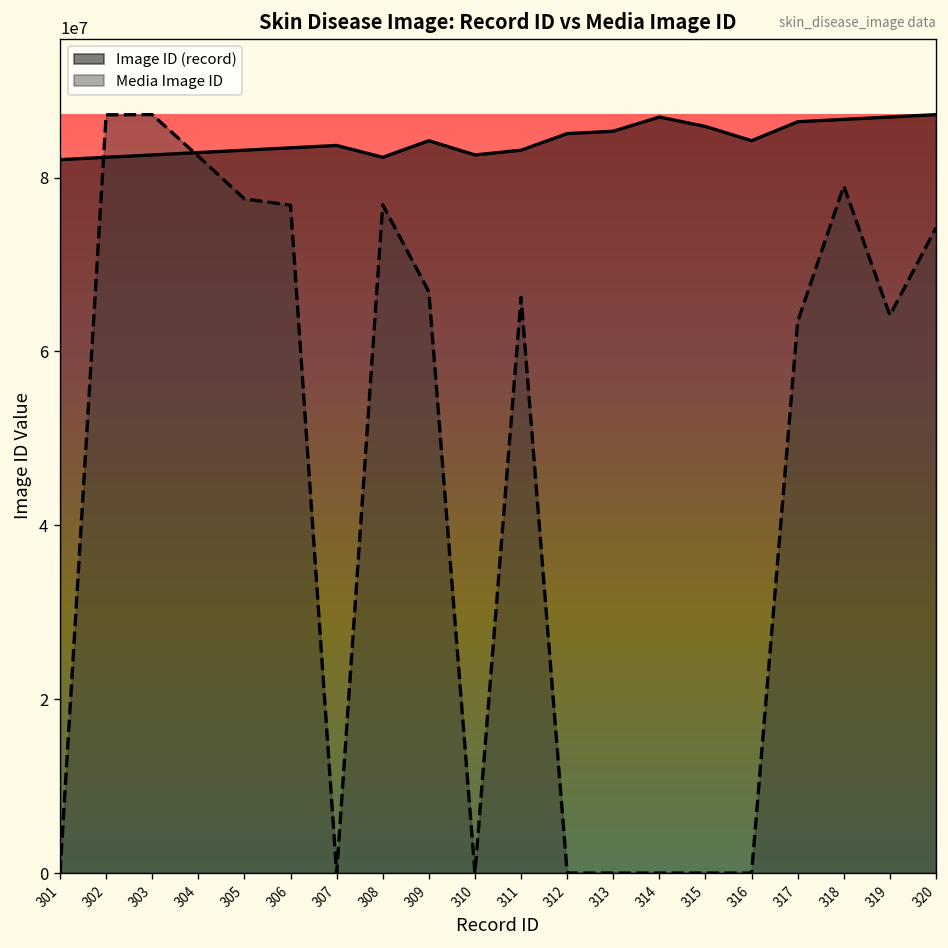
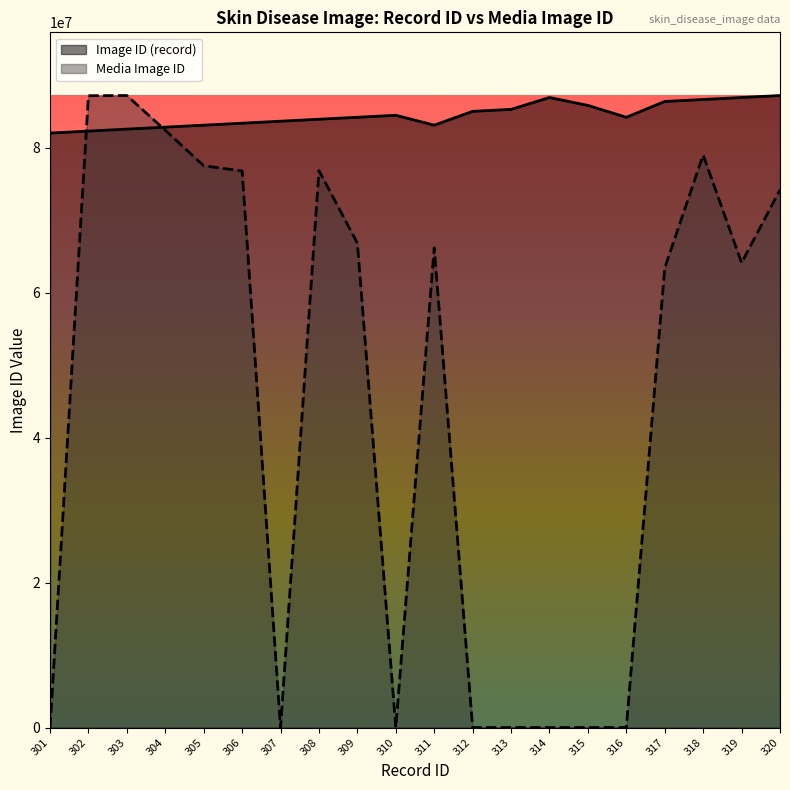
  {
    "Image ID (record)": {
      "301": 82000000,
      "302": 82000000,
      "303": 83000000,
      "304": 83000000,
      "305": 83000000,
      "306": 83000000,
      "307": 84000000,
-     "308": 82000000,
+     "308": 84000000,
      "309": 84000000,
-     "310": 83000000,
+     "310": 85000000,
      "311": 83000000,
      "312": 85000000,
      "313": 85000000,
      "314": 87000000,
      "315": 86000000,
      "316": 84000000,
      "317": 86000000,
      "318": 87000000,
      "319": 87000000,
      "320": 87000000
    },
    "Media Image ID": {
      "301": 0,
      "302": 87000000,
      "303": 87000000,
      "304": 82000000,
      "305": 78000000,
      "306": 77000000,
      "307": 0,
      "308": 77000000,
      "309": 67000000,
      "310": 0,
      "311": 66000000,
      "312": 0,
      "313": 0,
      "314": 0,
      "315": 0,
      "316": 0,
      "317": 63000000,
      "318": 79000000,
      "319": 64000000,
      "320": 74000000
    }
  }
